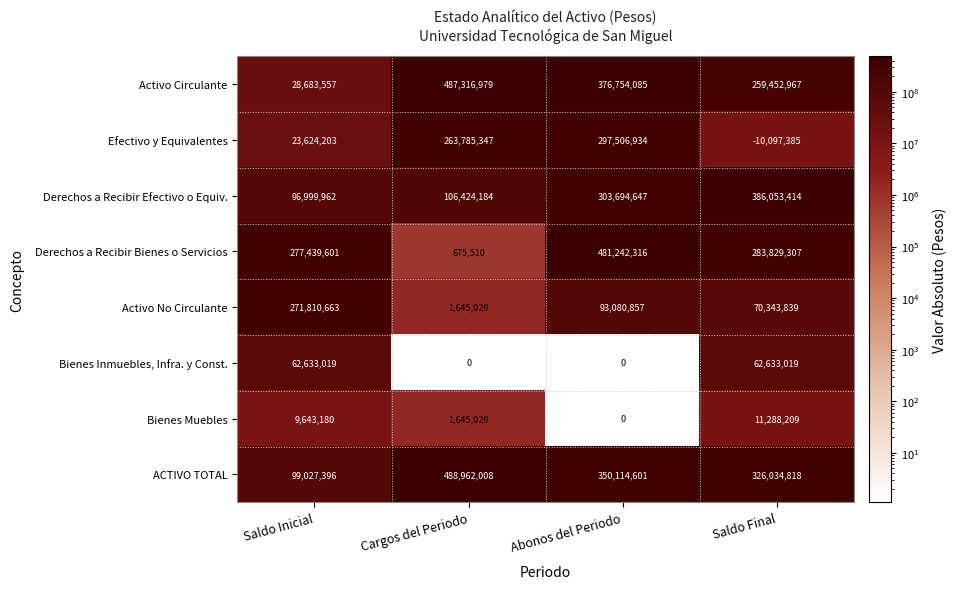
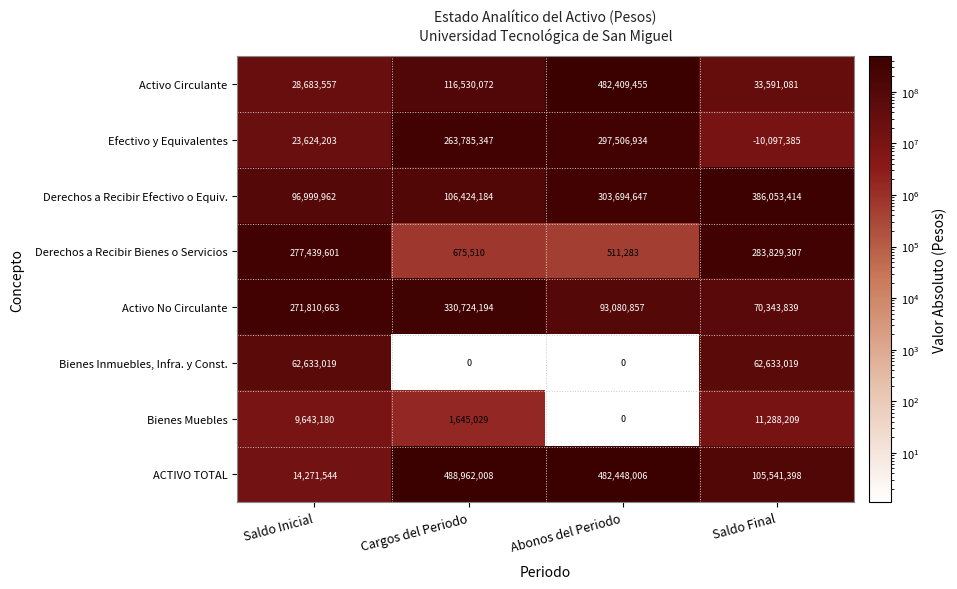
  {
    "Activo Circulante": {
      "Saldo Inicial": "28,683,557",
-     "Cargos del Periodo": "487,316,979",
-     "Abonos del Periodo": "376,754,085",
-     "Saldo Final": "259,452,967"
+     "Cargos del Periodo": "116,530,072",
+     "Abonos del Periodo": "482,409,455",
+     "Saldo Final": "33,591,081"
    },
    "Efectivo y Equivalentes": {
      "Saldo Inicial": "23,624,203",
      "Cargos del Periodo": "263,785,347",
      "Abonos del Periodo": "297,506,934",
      "Saldo Final": "-10,097,385"
    },
    "Derechos a Recibir Efectivo o Equiv.": {
      "Saldo Inicial": "96,999,962",
      "Cargos del Periodo": "106,424,184",
      "Abonos del Periodo": "303,694,647",
      "Saldo Final": "386,053,414"
    },
    "Derechos a Recibir Bienes o Servicios": {
      "Saldo Inicial": "277,439,601",
      "Cargos del Periodo": "675,510",
-     "Abonos del Periodo": "481,242,316",
+     "Abonos del Periodo": "511,283",
      "Saldo Final": "283,829,307"
    },
    "Activo No Circulante": {
      "Saldo Inicial": "271,810,663",
-     "Cargos del Periodo": "1,645,029",
+     "Cargos del Periodo": "330,724,194",
      "Abonos del Periodo": "93,080,857",
      "Saldo Final": "70,343,839"
    },
    "Bienes Inmuebles, Infra. y Const.": {
      "Saldo Inicial": "62,633,019",
      "Cargos del Periodo": "0",
      "Abonos del Periodo": "0",
      "Saldo Final": "62,633,019"
    },
    "Bienes Muebles": {
      "Saldo Inicial": "9,643,180",
      "Cargos del Periodo": "1,645,029",
      "Abonos del Periodo": "0",
      "Saldo Final": "11,288,209"
    },
    "ACTIVO TOTAL": {
-     "Saldo Inicial": "99,027,396",
+     "Saldo Inicial": "14,271,544",
      "Cargos del Periodo": "488,962,008",
-     "Abonos del Periodo": "350,114,601",
-     "Saldo Final": "326,034,818"
+     "Abonos del Periodo": "482,448,006",
+     "Saldo Final": "105,541,398"
    }
  }
